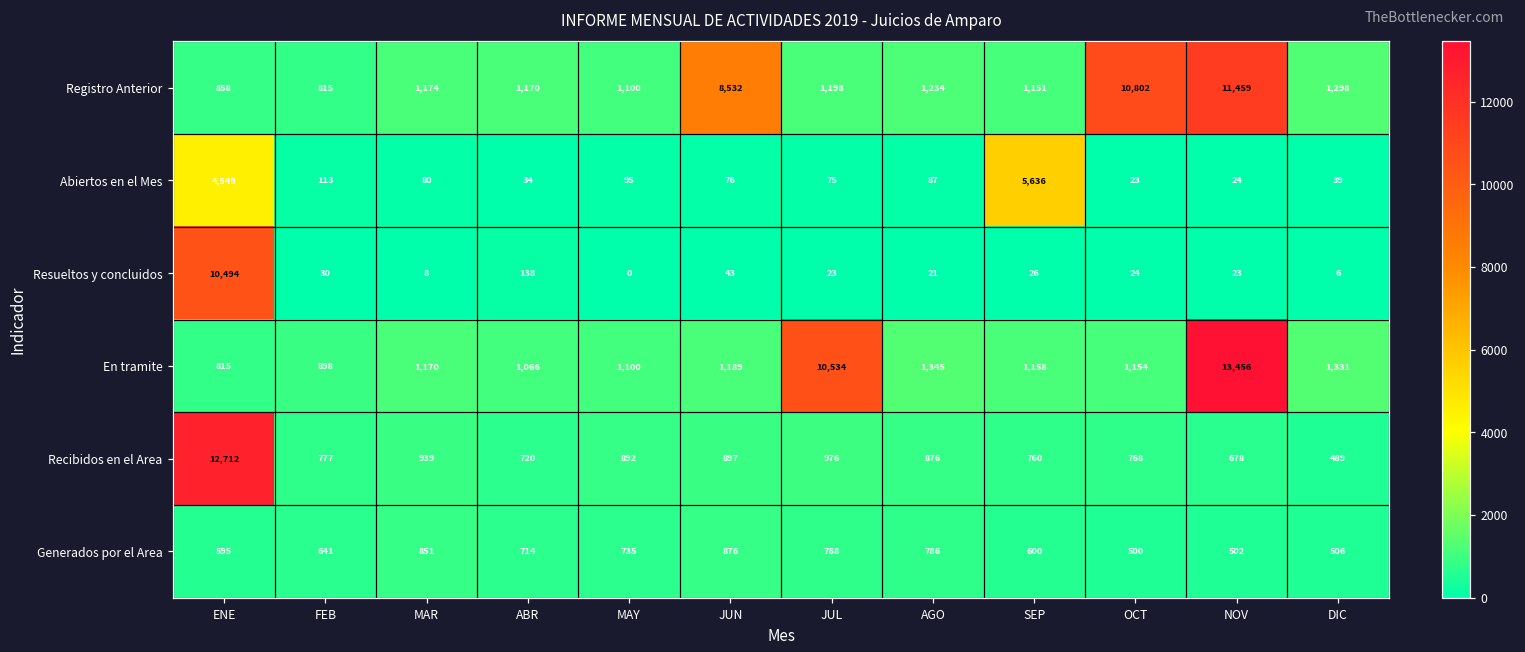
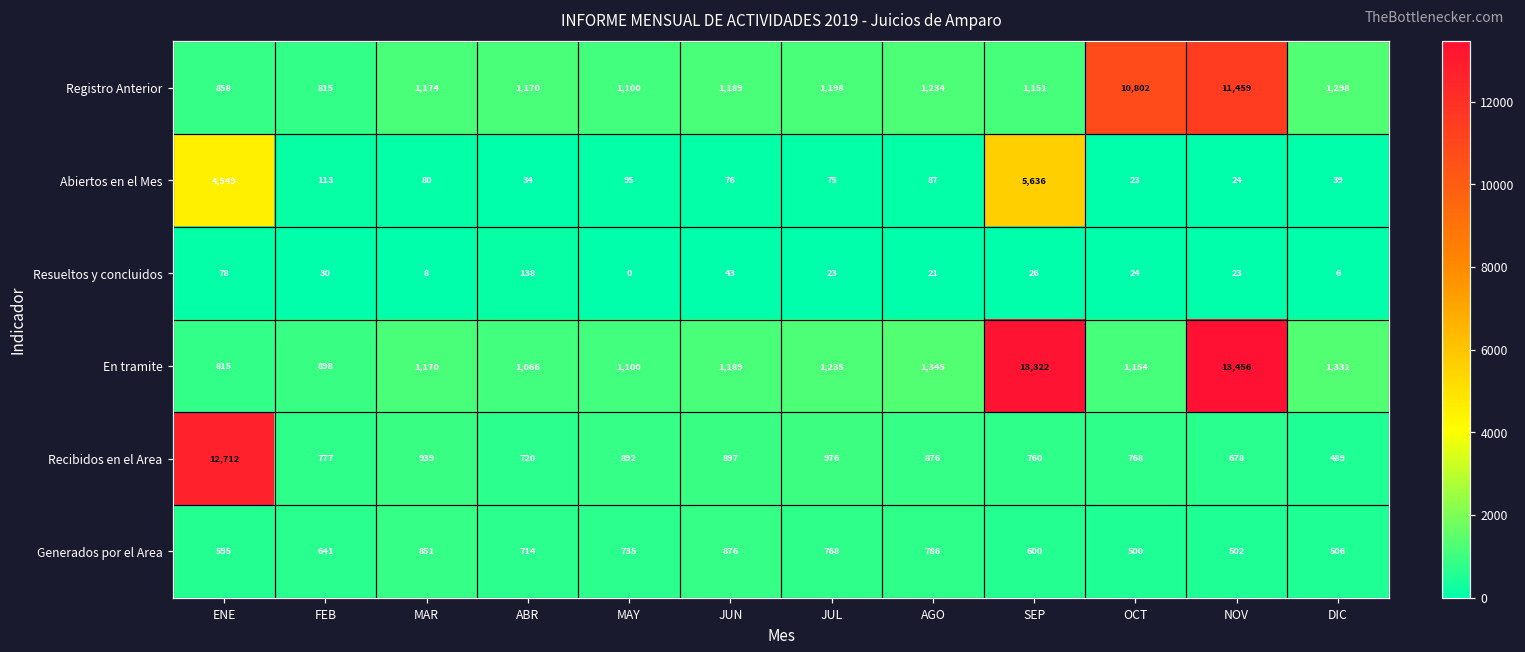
  {
    "Registro Anterior": {
      "ENE": "858",
      "FEB": "815",
      "MAR": "1,174",
      "ABR": "1,170",
      "MAY": "1,100",
-     "JUN": "8,532",
+     "JUN": "1,189",
      "JUL": "1,198",
      "AGO": "1,234",
      "SEP": "1,151",
      "OCT": "10,802",
      "NOV": "11,459",
      "DIC": "1,298"
    },
    "Abiertos en el Mes": {
      "ENE": "4,549",
      "FEB": "113",
      "MAR": "80",
      "ABR": "34",
      "MAY": "95",
      "JUN": "76",
      "JUL": "75",
      "AGO": "87",
      "SEP": "5,636",
      "OCT": "23",
      "NOV": "24",
      "DIC": "39"
    },
    "Resueltos y concluidos": {
-     "ENE": "10,494",
+     "ENE": "78",
      "FEB": "30",
      "MAR": "8",
      "ABR": "138",
      "MAY": "0",
      "JUN": "43",
      "JUL": "23",
      "AGO": "21",
      "SEP": "26",
      "OCT": "24",
      "NOV": "23",
      "DIC": "6"
    },
    "En tramite": {
      "ENE": "815",
      "FEB": "898",
      "MAR": "1,170",
      "ABR": "1,066",
      "MAY": "1,100",
      "JUN": "1,189",
-     "JUL": "10,534",
+     "JUL": "1,235",
      "AGO": "1,345",
-     "SEP": "1,158",
+     "SEP": "13,322",
      "OCT": "1,154",
      "NOV": "13,456",
      "DIC": "1,331"
    },
    "Recibidos en el Area": {
      "ENE": "12,712",
      "FEB": "777",
      "MAR": "939",
      "ABR": "720",
      "MAY": "892",
      "JUN": "897",
      "JUL": "976",
      "AGO": "876",
      "SEP": "760",
      "OCT": "768",
      "NOV": "678",
      "DIC": "489"
    },
    "Generados por el Area": {
      "ENE": "595",
      "FEB": "641",
      "MAR": "851",
      "ABR": "714",
      "MAY": "735",
      "JUN": "876",
      "JUL": "768",
      "AGO": "786",
      "SEP": "600",
      "OCT": "500",
      "NOV": "502",
      "DIC": "506"
    }
  }
